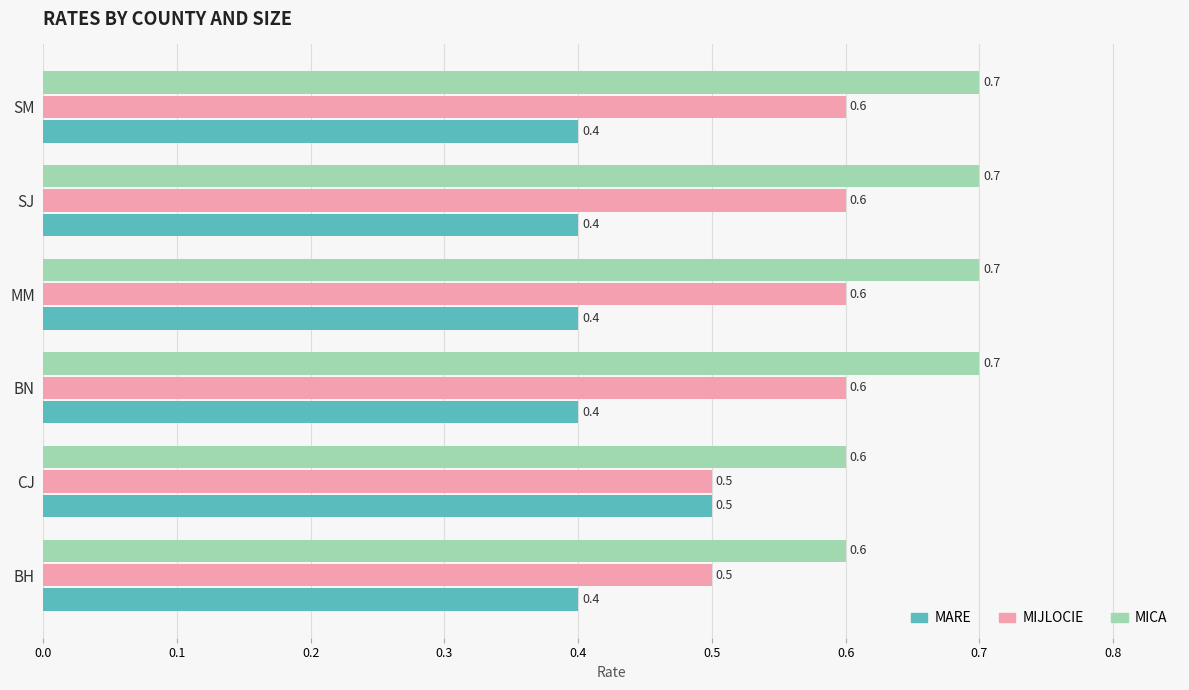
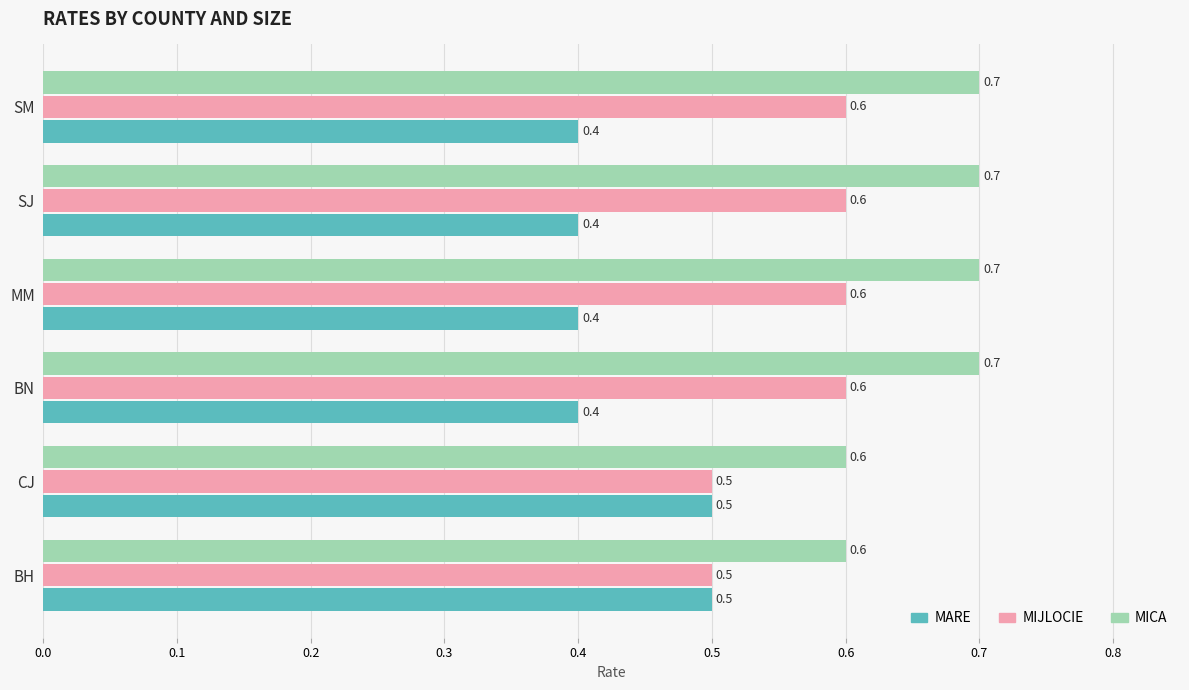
  {
    "MARE": {
      "SM": 0.4,
      "SJ": 0.4,
      "MM": 0.4,
      "BN": 0.4,
      "CJ": 0.5,
-     "BH": 0.4
+     "BH": 0.5
    },
    "MIJLOCIE": {
      "SM": 0.6,
      "SJ": 0.6,
      "MM": 0.6,
      "BN": 0.6,
      "CJ": 0.5,
      "BH": 0.5
    },
    "MICA": {
      "SM": 0.7,
      "SJ": 0.7,
      "MM": 0.7,
      "BN": 0.7,
      "CJ": 0.6,
      "BH": 0.6
    }
  }
